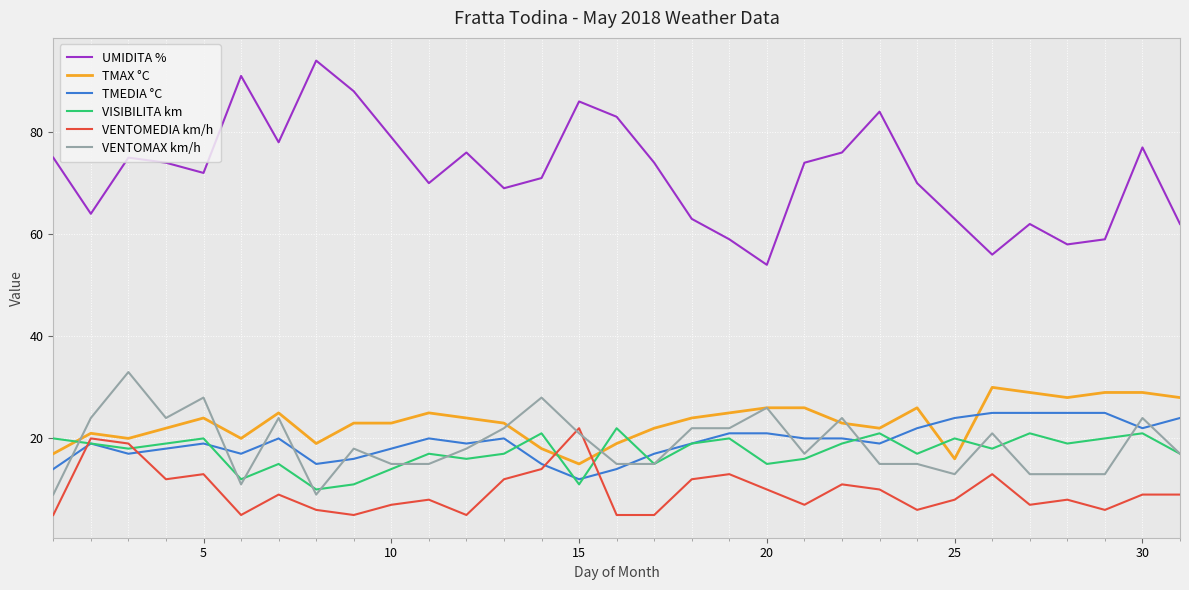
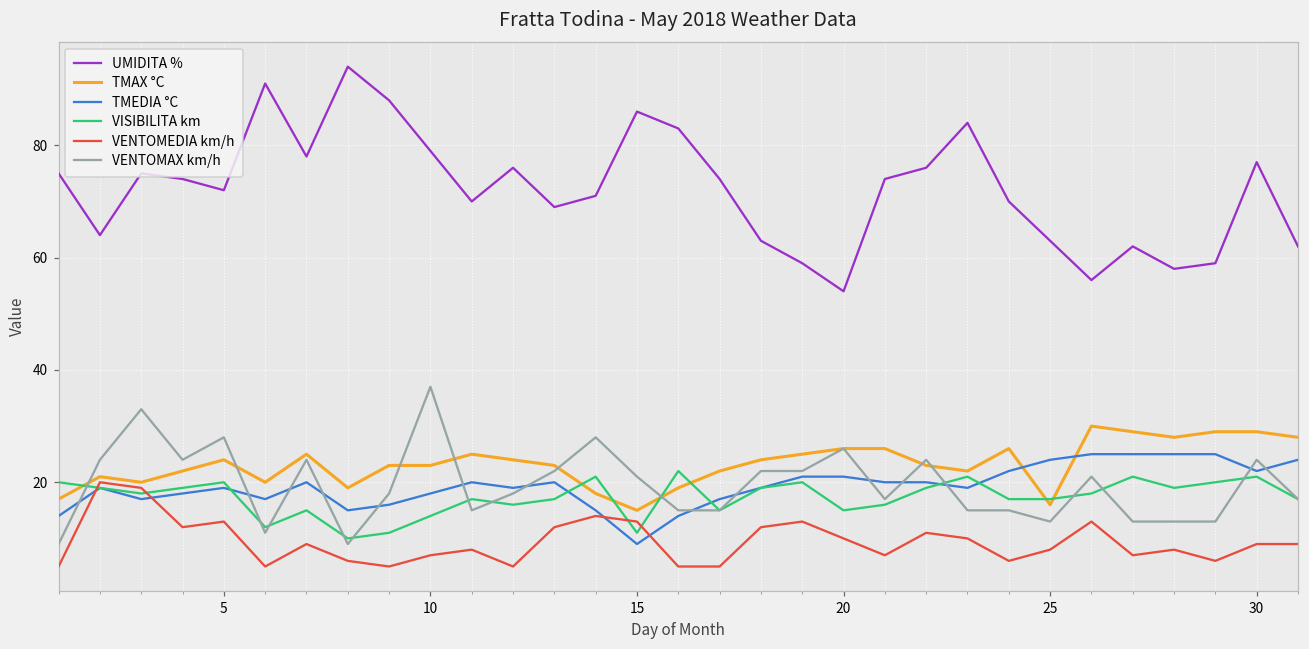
  {
    "UMIDITA %": {
      "5": 72,
      "10": 79,
      "15": 86,
      "20": 54,
      "25": 63,
      "30": 77
    },
    "TMAX °C": {
      "5": 24,
      "10": 23,
      "15": 15,
      "25": 16,
      "30": 29
    },
    "TMEDIA °C": {
      "5": 19,
      "10": 18,
-     "15": 12,
+     "15": 9,
      "20": 21,
      "25": 24,
      "30": 22
    },
    "VISIBILITA km": {
      "5": 20,
      "10": 14,
      "15": 11,
      "20": 15,
-     "25": 20,
+     "25": 17,
      "30": 21
    },
    "VENTOMEDIA km/h": {
      "5": 13,
      "10": 7,
-     "15": 22,
+     "15": 13,
      "20": 10,
      "25": 8,
      "30": 9
    },
    "VENTOMAX km/h": {
      "5": 28,
-     "10": 15,
+     "10": 37,
      "15": 21,
      "25": 13,
      "30": 24
    }
  }
